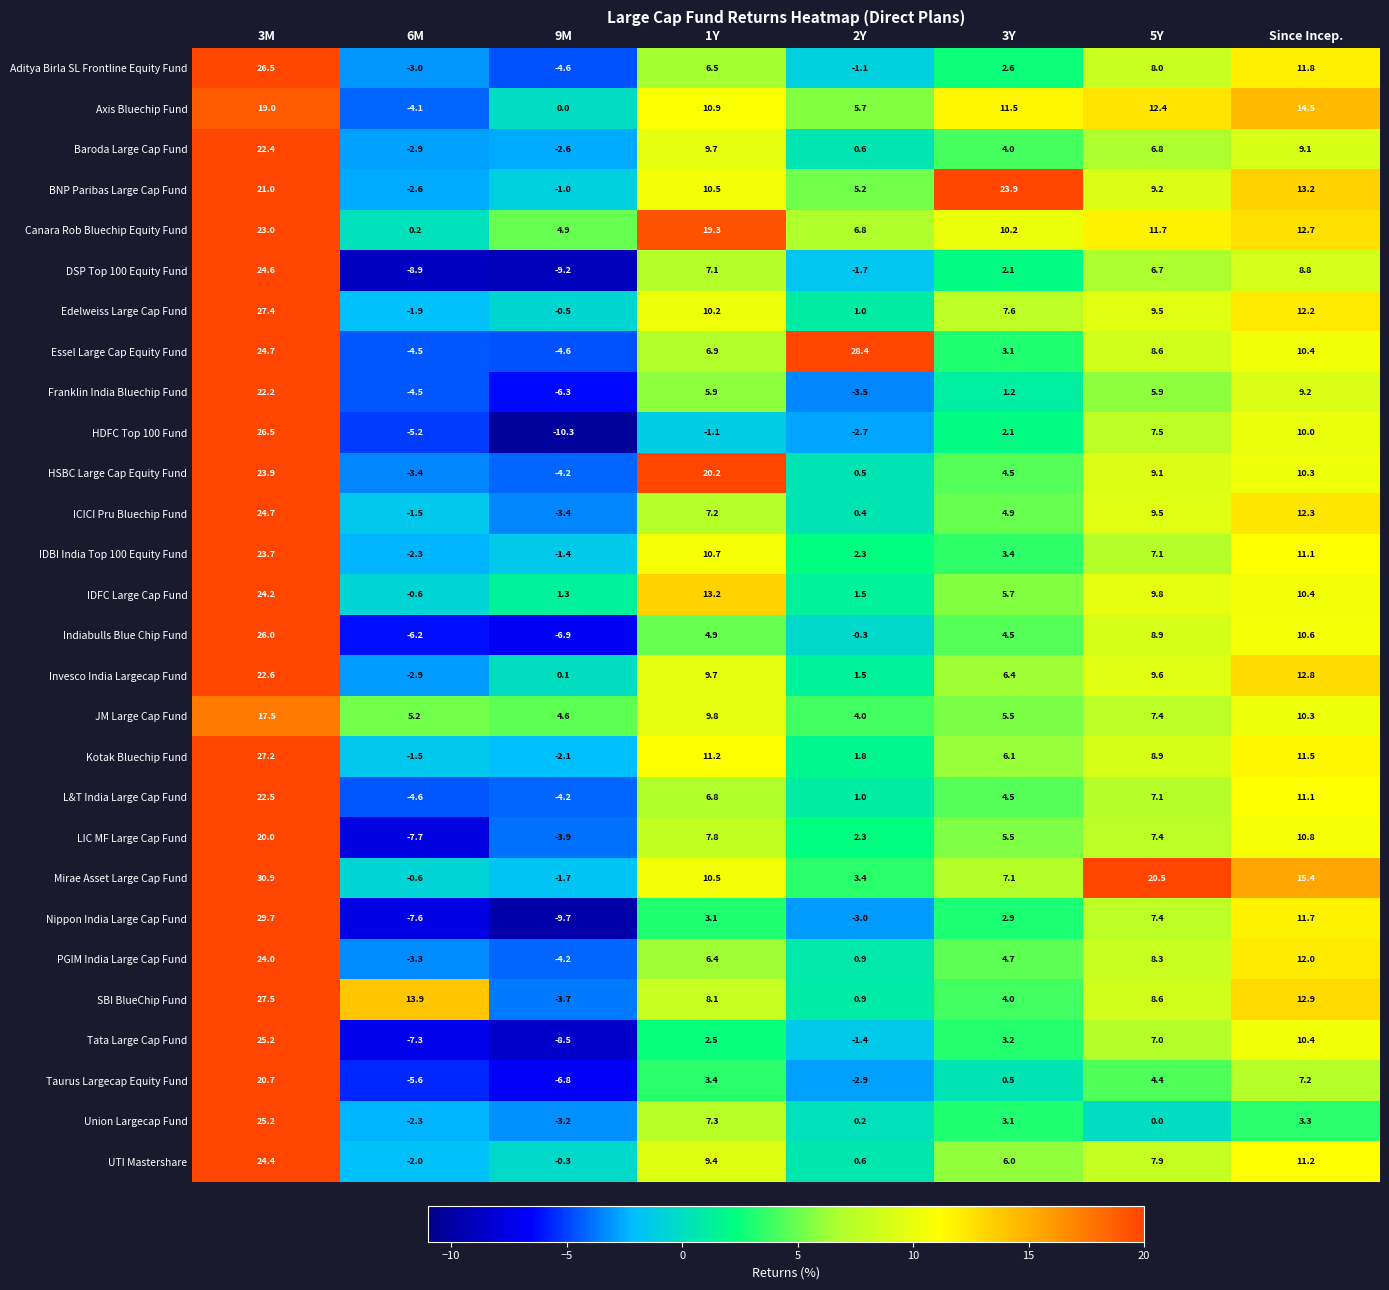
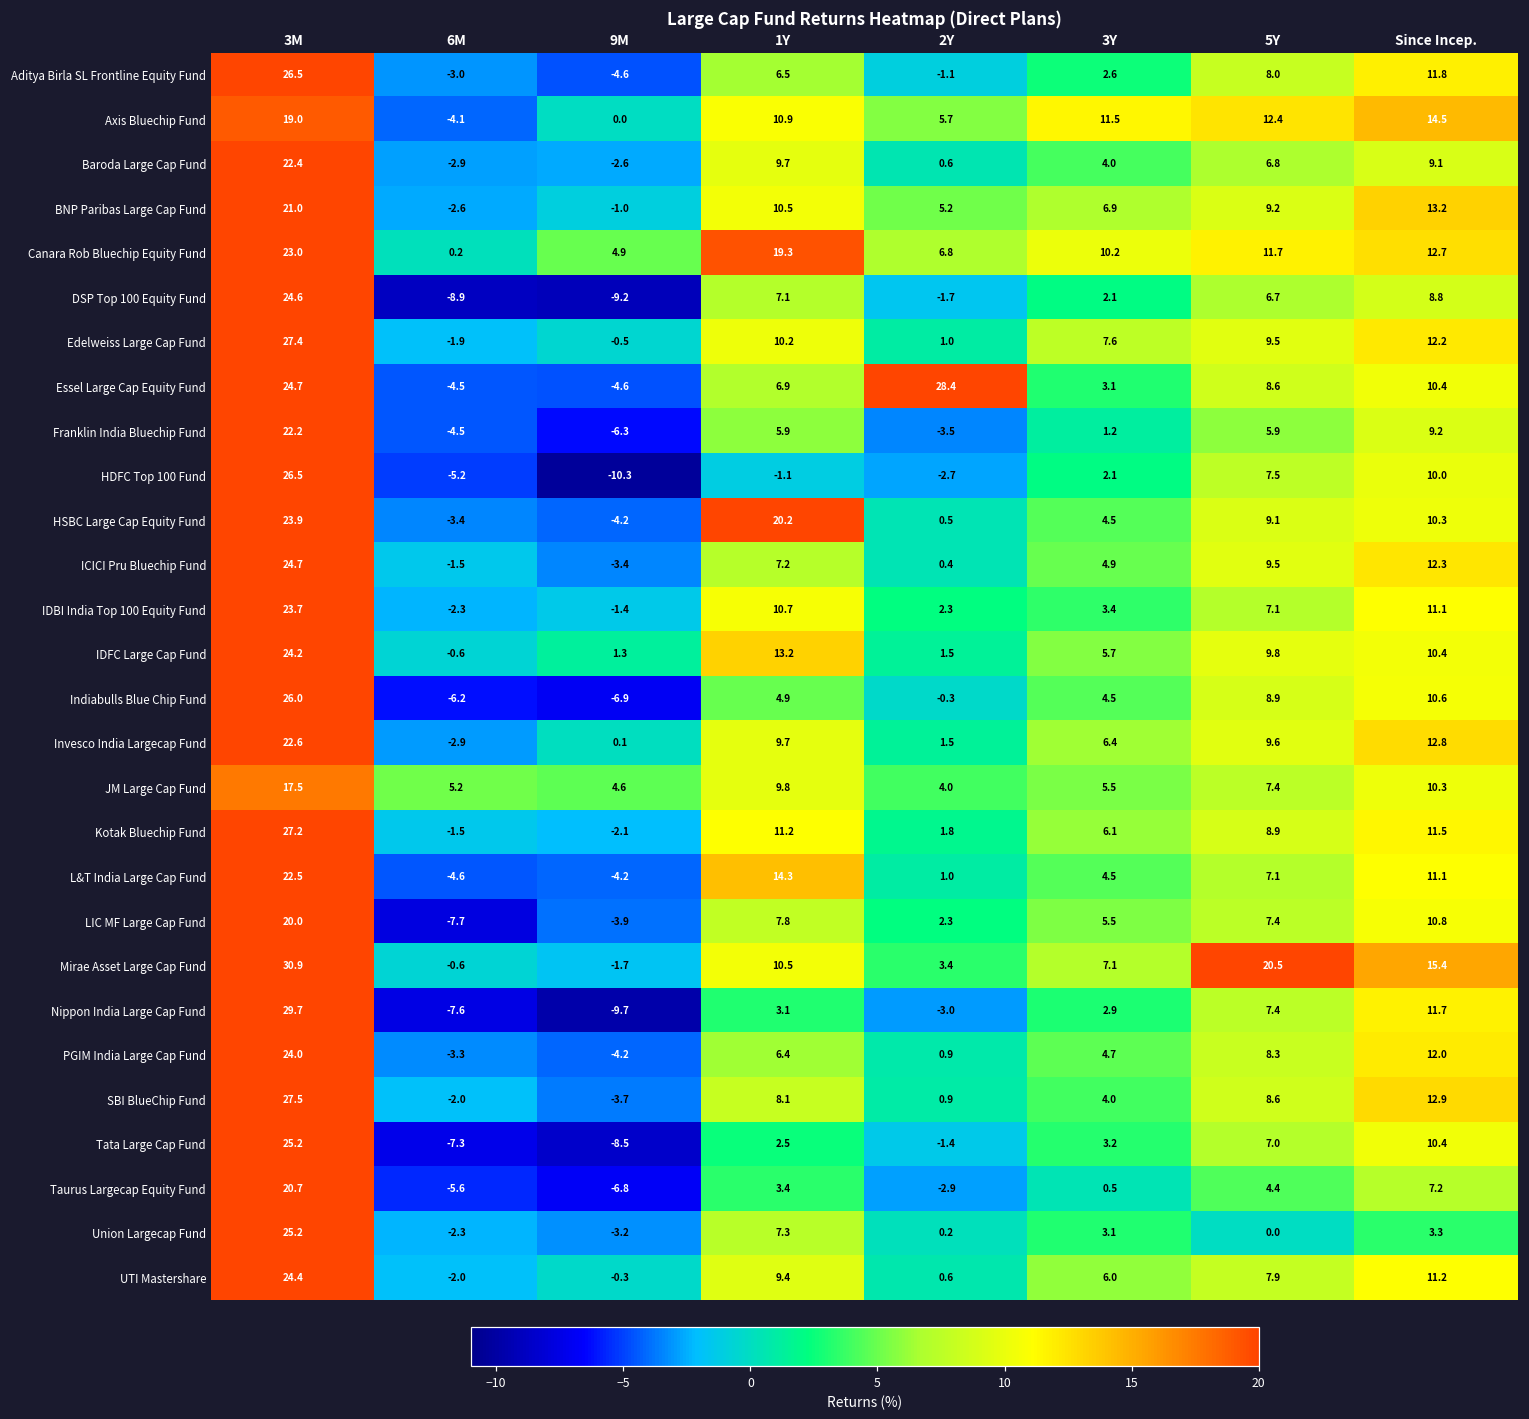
  {
    "BNP Paribas Large Cap Fund": {
      "3M": 21.0,
      "6M": -2.6,
      "9M": -1.0,
      "1Y": 10.5,
      "2Y": 5.2,
-     "3Y": 23.9,
+     "3Y": 6.9,
      "5Y": 9.2,
      "Since Incep.": 13.2
    },
    "L&T India Large Cap Fund": {
      "3M": 22.5,
      "6M": -4.6,
      "9M": -4.2,
-     "1Y": 6.8,
+     "1Y": 14.3,
      "2Y": 1.0,
      "3Y": 4.5,
      "5Y": 7.1,
      "Since Incep.": 11.1
    },
    "SBI BlueChip Fund": {
      "3M": 27.5,
-     "6M": 13.9,
+     "6M": -2.0,
      "9M": -3.7,
      "1Y": 8.1,
      "2Y": 0.9,
      "3Y": 4.0,
      "5Y": 8.6,
      "Since Incep.": 12.9
    }
  }
